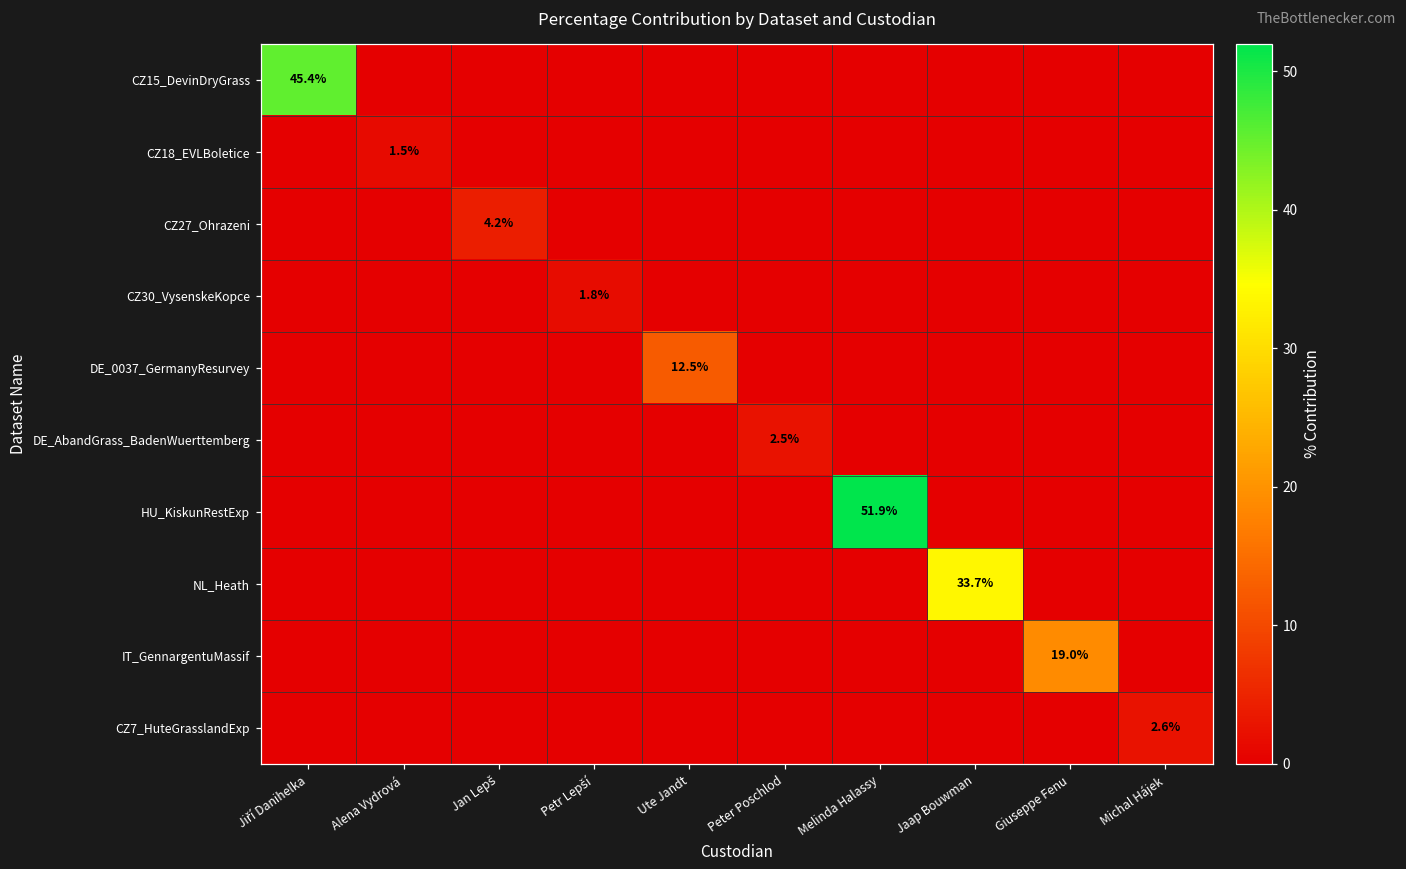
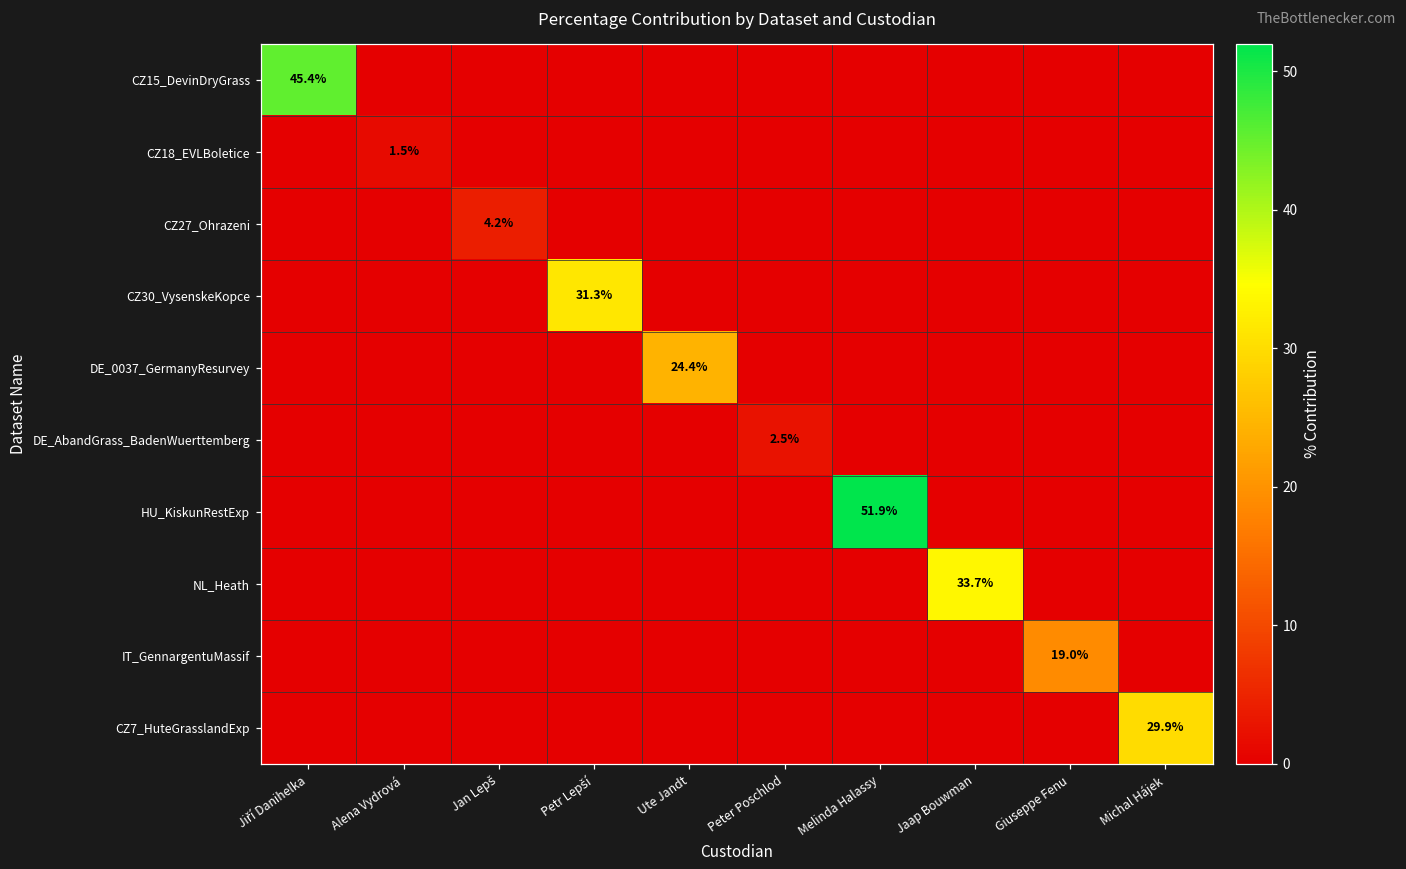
  {
    "CZ15_DevinDryGrass": {
      "Jiří Danihelka": "45.4%"
    },
    "CZ18_EVLBoletice": {
      "Alena Vydrová": "1.5%"
    },
    "CZ27_Ohrazeni": {
      "Jan Lepš": "4.2%"
    },
    "CZ30_VysenskeKopce": {
-     "Petr Lepší": "1.8%"
+     "Petr Lepší": "31.3%"
    },
    "DE_0037_GermanyResurvey": {
-     "Ute Jandt": "12.5%"
+     "Ute Jandt": "24.4%"
    },
    "DE_AbandGrass_BadenWuerttemberg": {
      "Peter Poschlod": "2.5%"
    },
    "HU_KiskunRestExp": {
      "Melinda Halassy": "51.9%"
    },
    "NL_Heath": {
      "Jaap Bouwman": "33.7%"
    },
    "IT_GennargentuMassif": {
      "Giuseppe Fenu": "19.0%"
    },
    "CZ7_HuteGrasslandExp": {
-     "Michal Hájek": "2.6%"
+     "Michal Hájek": "29.9%"
    }
  }
